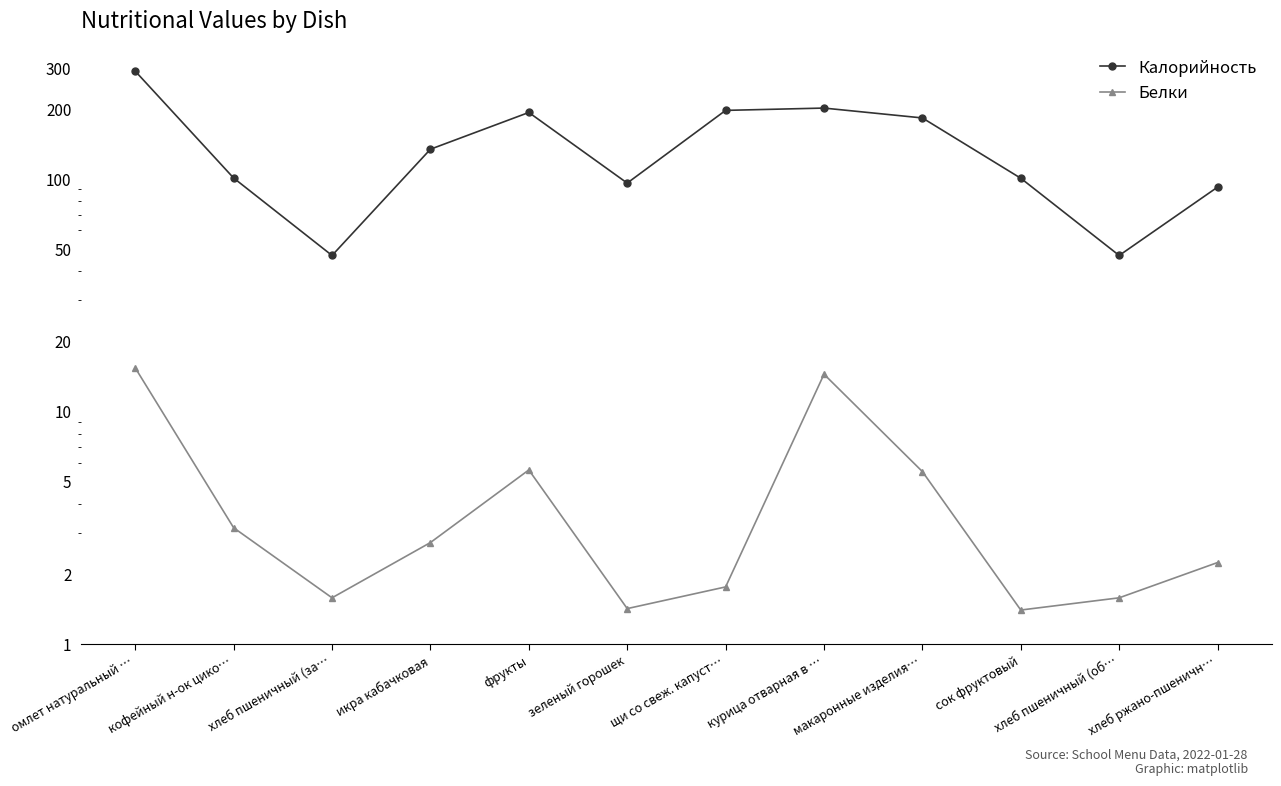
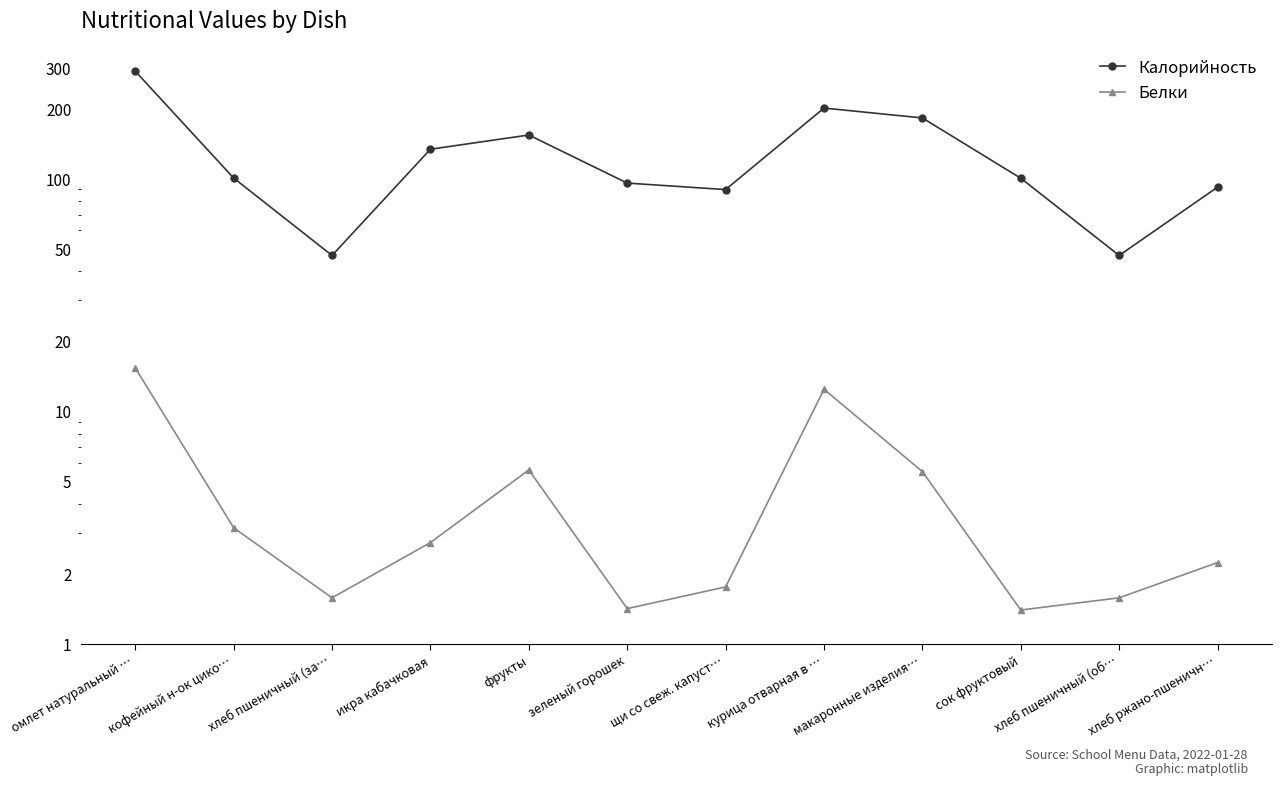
  {
    "Калорийность": {
      "омлет натуральный …": 290,
      "кофейный н-ок цико…": 101,
      "хлеб пшеничный (за…": 47,
      "икра кабачковая": 130,
-     "фрукты": 190,
+     "фрукты": 150,
      "зеленый горошек": 96,
-     "щи со свеж. капуст…": 200,
+     "щи со свеж. капуст…": 90,
      "курица отварная в …": 200,
      "макаронные изделия…": 180,
      "сок фруктовый": 100,
      "хлеб пшеничный (об…": 47,
      "хлеб ржано-пшеничн…": 92
    },
    "Белки": {
      "омлет натуральный …": 15,
      "кофейный н-ок цико…": 3.2,
      "хлеб пшеничный (за…": 1.6,
      "икра кабачковая": 2.7,
      "фрукты": 5.6,
      "зеленый горошек": 1.4,
      "щи со свеж. капуст…": 1.8,
-     "курица отварная в …": 14,
+     "курица отварная в …": 12,
      "макаронные изделия…": 5.5,
      "сок фруктовый": 1.4,
      "хлеб пшеничный (об…": 1.6,
      "хлеб ржано-пшеничн…": 2.2
    }
  }
